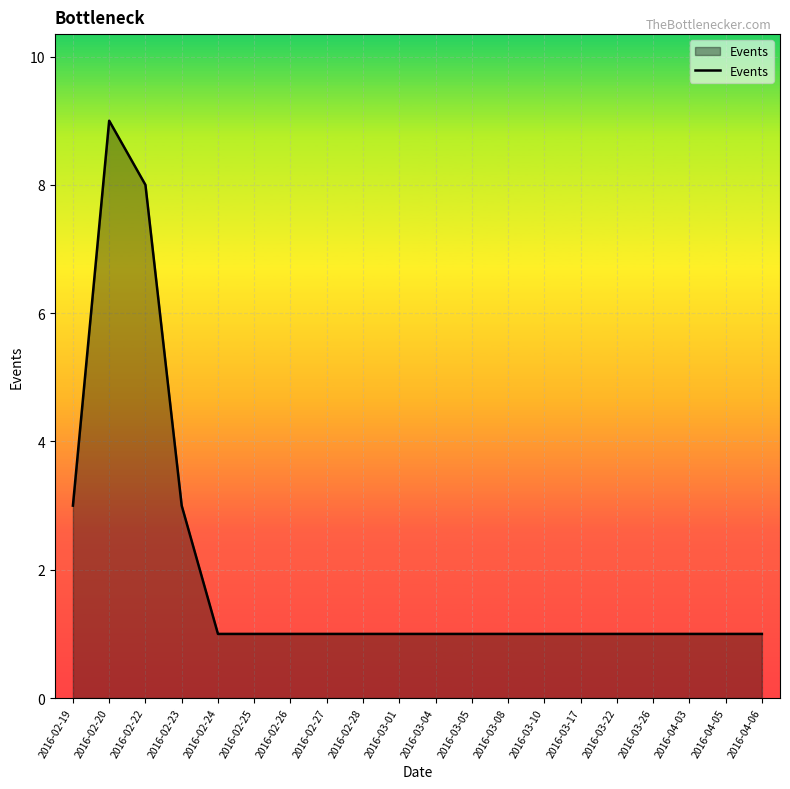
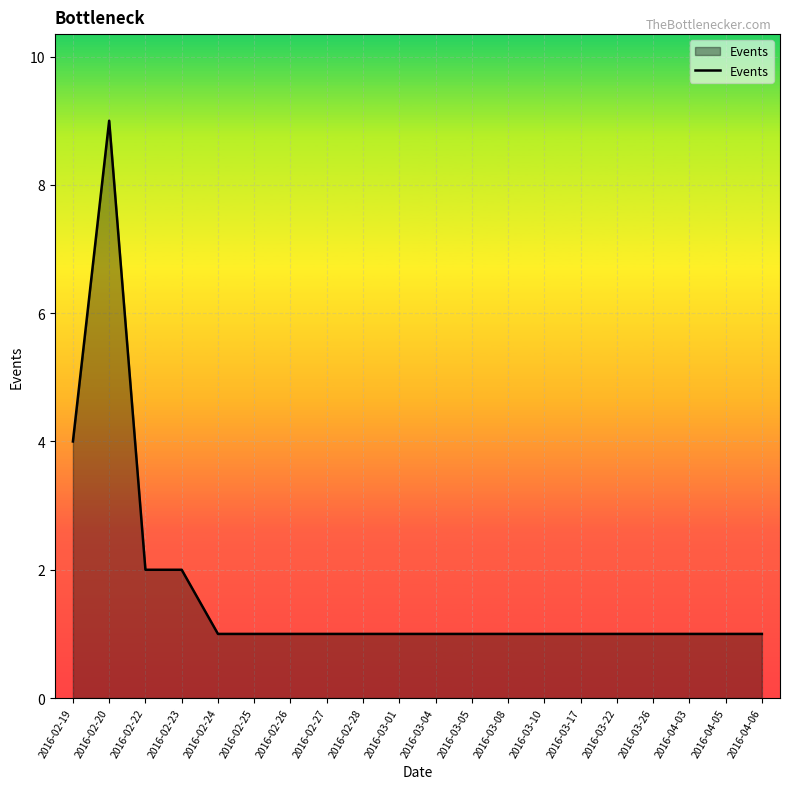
  {
-   "2016-02-19": 3,
+   "2016-02-19": 4,
    "2016-02-20": 9,
-   "2016-02-22": 8,
-   "2016-02-23": 3,
+   "2016-02-22": 2,
+   "2016-02-23": 2,
    "2016-02-24": 1,
    "2016-02-25": 1,
    "2016-02-26": 1,
    "2016-02-27": 1,
    "2016-02-28": 1,
    "2016-03-01": 1,
    "2016-03-04": 1,
    "2016-03-05": 1,
    "2016-03-08": 1,
    "2016-03-10": 1,
    "2016-03-17": 1,
    "2016-03-22": 1,
    "2016-03-26": 1,
    "2016-04-03": 1,
    "2016-04-05": 1,
    "2016-04-06": 1
  }
